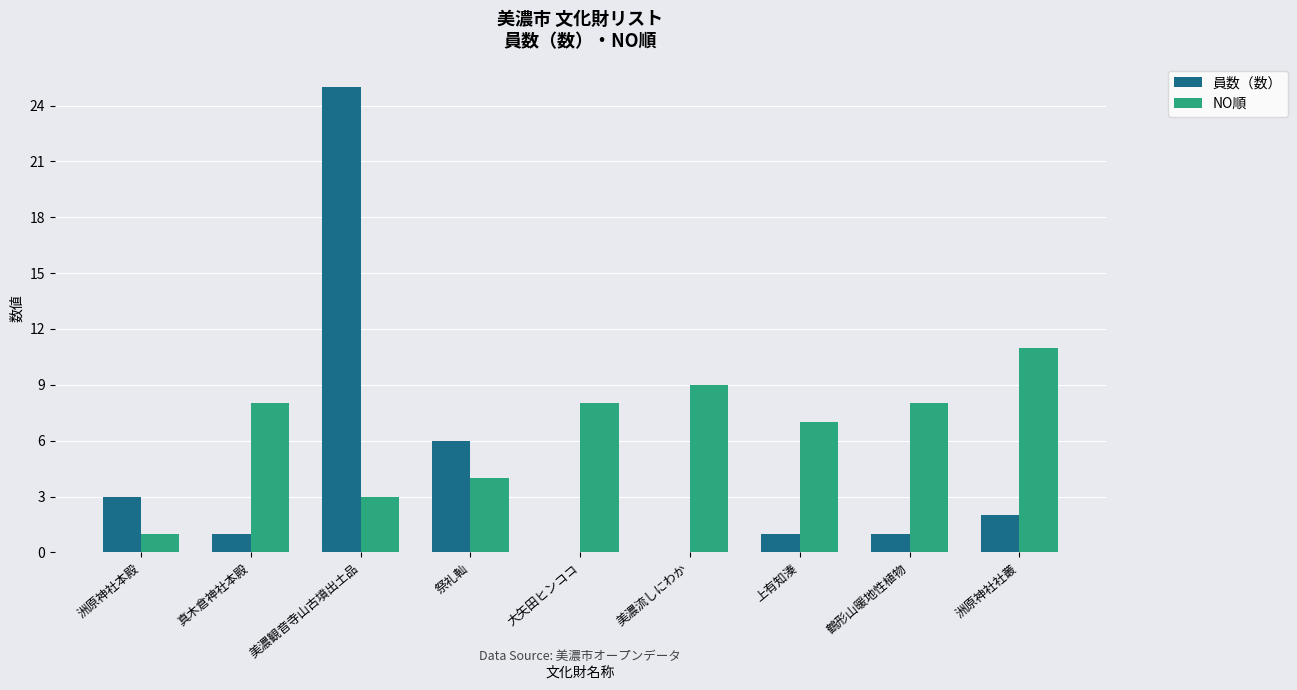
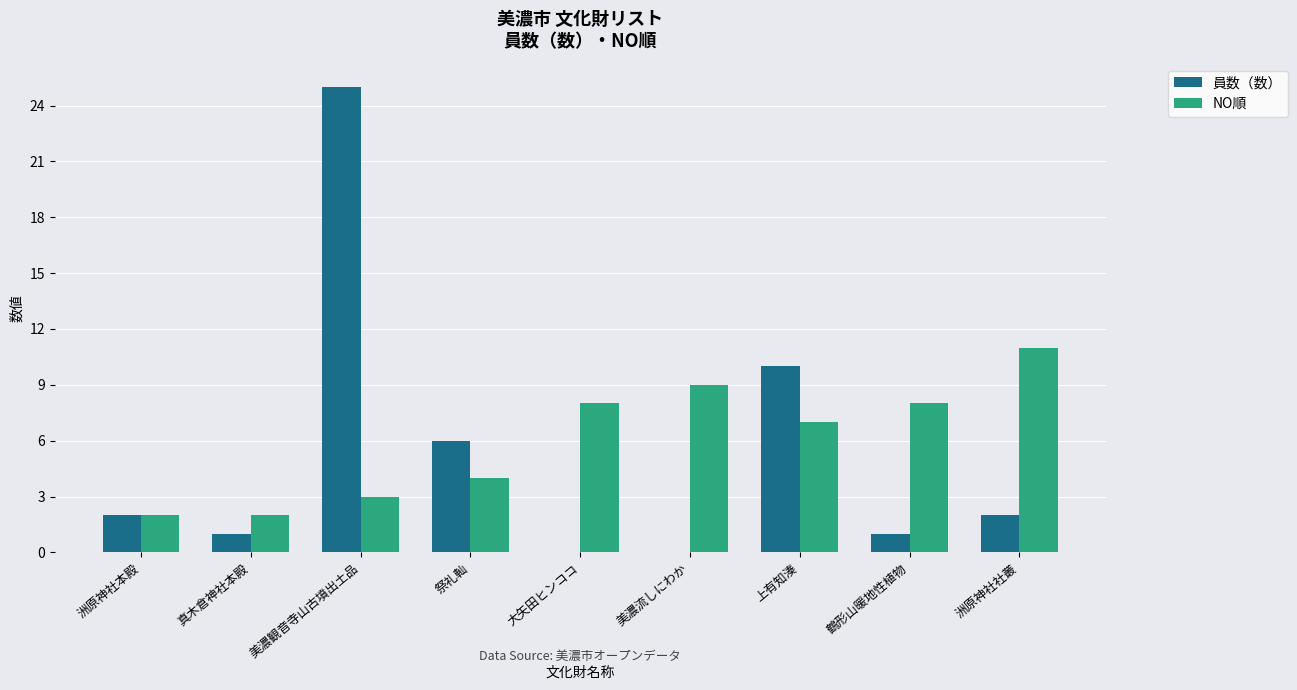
  {
    "員数（数）": {
-     "洲原神社本殿": 3,
+     "洲原神社本殿": 2,
      "真木倉神社本殿": 1,
      "美濃観音寺山古墳出土品": 25,
      "祭礼軕": 6,
      "大矢田ヒンココ": 0,
      "美濃流しにわか": 0,
-     "上有知湊": 1,
+     "上有知湊": 10,
      "鶴形山暖地性植物": 1,
      "洲原神社社叢": 2
    },
    "NO順": {
-     "洲原神社本殿": 1,
-     "真木倉神社本殿": 8,
+     "洲原神社本殿": 2,
+     "真木倉神社本殿": 2,
      "美濃観音寺山古墳出土品": 3,
      "祭礼軕": 4,
      "大矢田ヒンココ": 8,
      "美濃流しにわか": 9,
      "上有知湊": 7,
      "鶴形山暖地性植物": 8,
      "洲原神社社叢": 11
    }
  }
